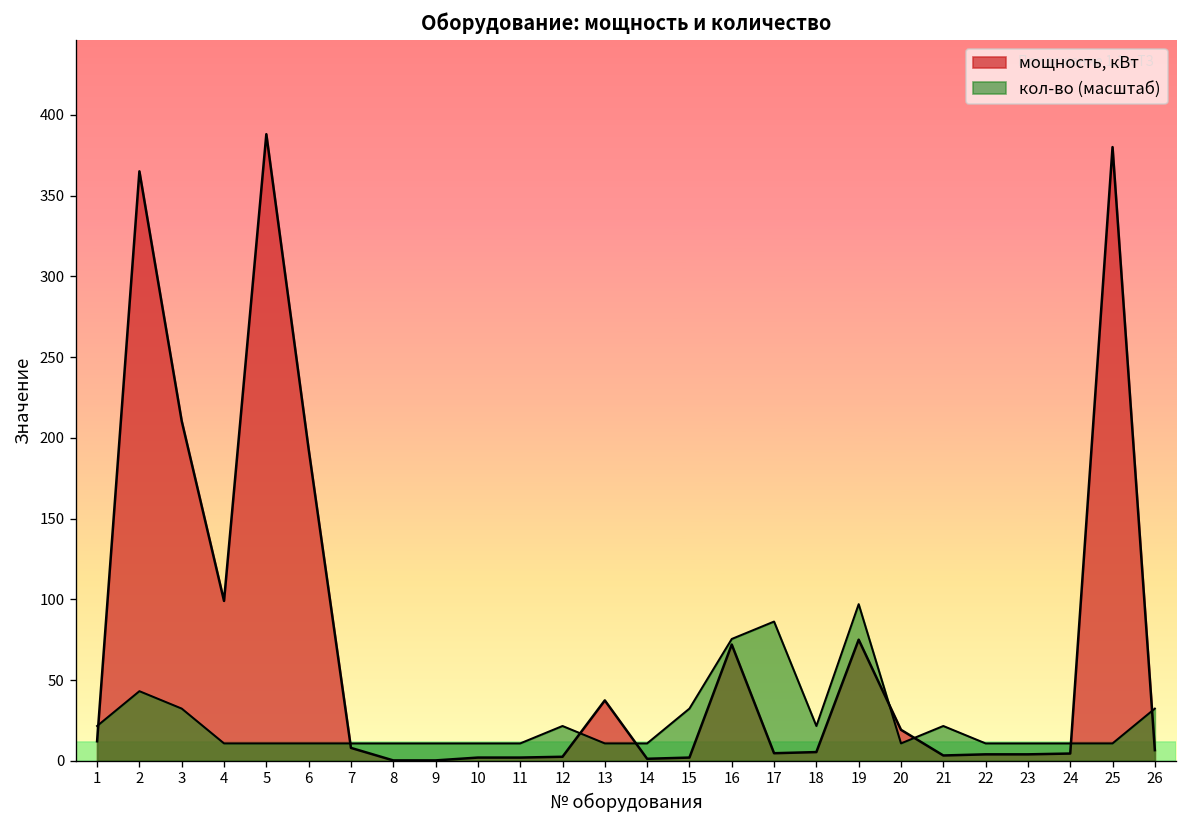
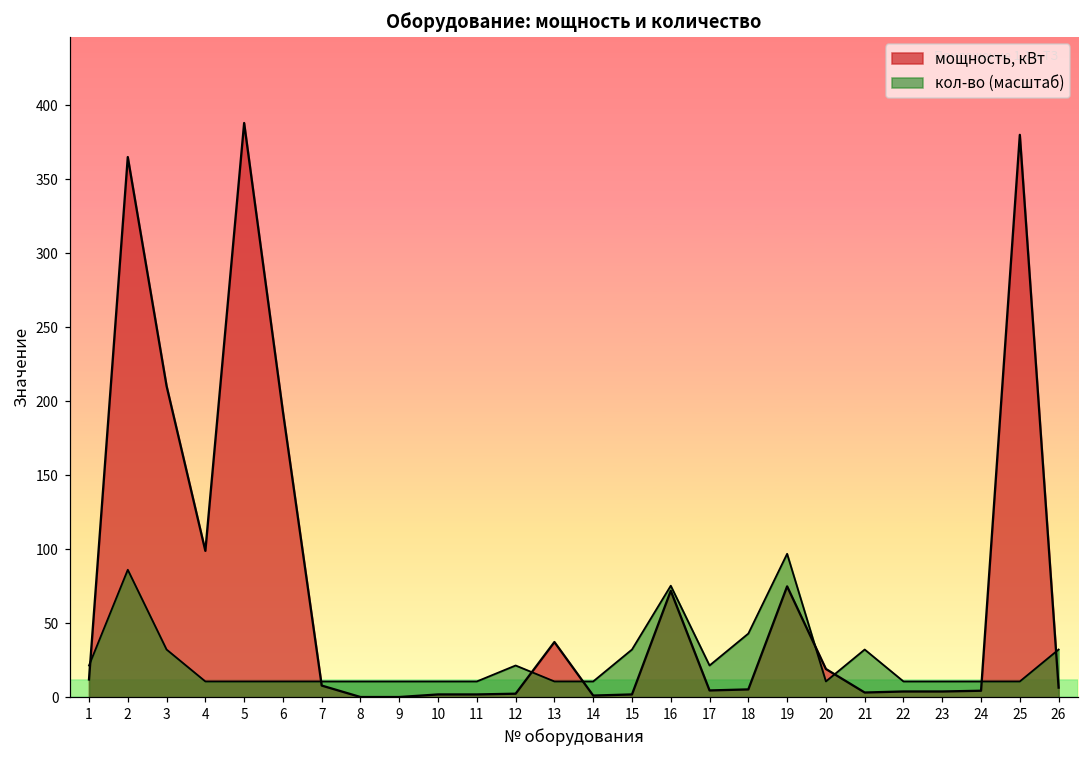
  {
    "мощность, кВт": {
      "1": 12,
      "2": 365,
      "3": 210,
      "4": 99,
      "5": 388,
      "6": 193,
      "13": 37,
      "16": 72,
      "19": 75,
      "20": 19,
      "25": 380
    },
    "кол-во (масштаб)": {
      "1": 22,
-     "2": 43,
+     "2": 86,
      "3": 32,
      "12": 22,
      "15": 32,
      "16": 75,
-     "17": 86,
-     "18": 22,
+     "17": 22,
+     "18": 43,
      "19": 97,
-     "21": 22,
+     "21": 32,
      "26": 32
    }
  }
